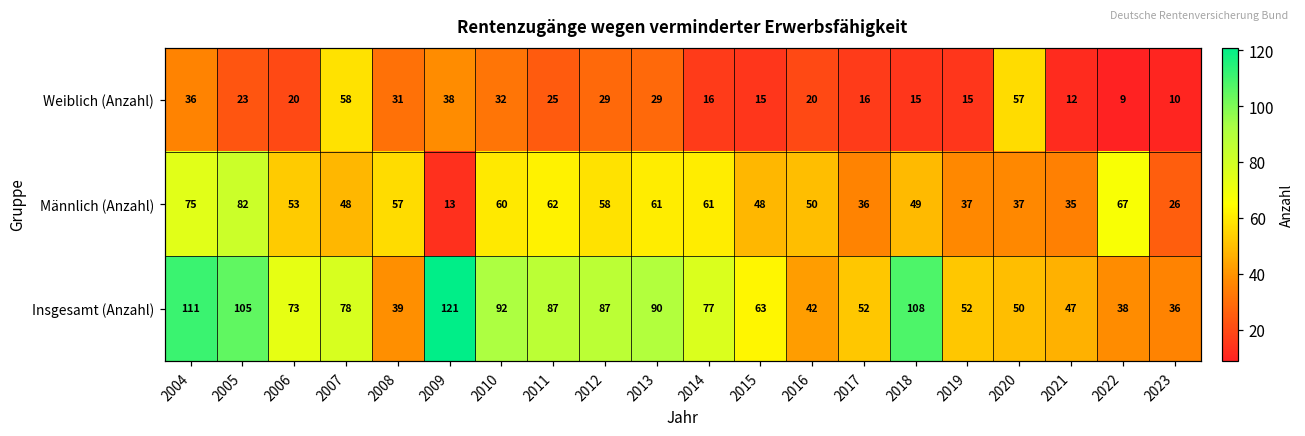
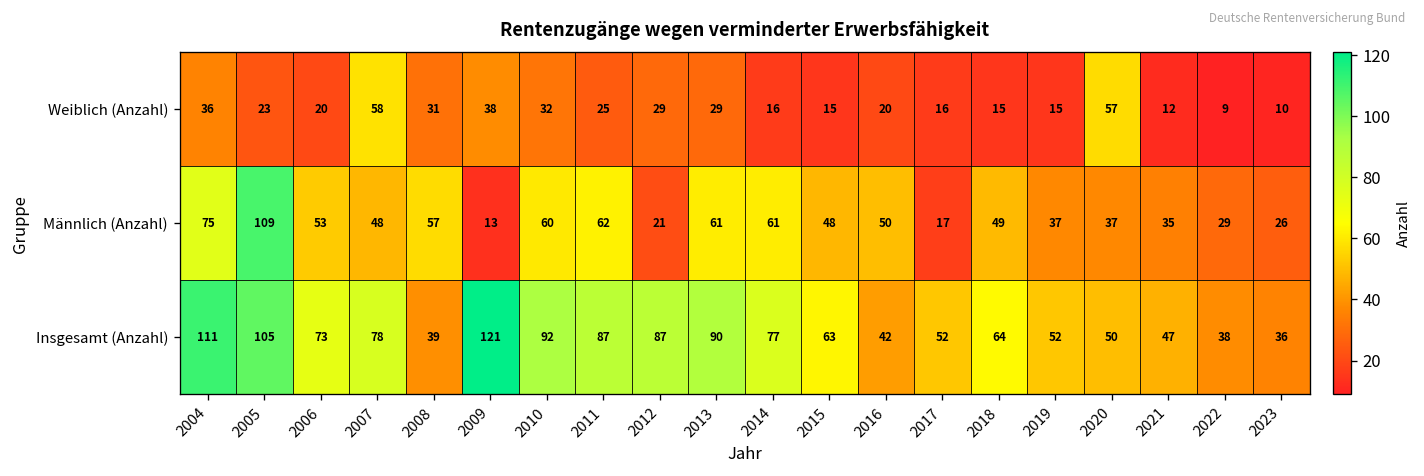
  {
    "Weiblich (Anzahl)": {
      "2004": 36,
      "2005": 23,
      "2006": 20,
      "2007": 58,
      "2008": 31,
      "2009": 38,
      "2010": 32,
      "2011": 25,
      "2012": 29,
      "2013": 29,
      "2014": 16,
      "2015": 15,
      "2016": 20,
      "2017": 16,
      "2018": 15,
      "2019": 15,
      "2020": 57,
      "2021": 12,
      "2022": 9,
      "2023": 10
    },
    "Männlich (Anzahl)": {
      "2004": 75,
-     "2005": 82,
+     "2005": 109,
      "2006": 53,
      "2007": 48,
      "2008": 57,
      "2009": 13,
      "2010": 60,
      "2011": 62,
-     "2012": 58,
+     "2012": 21,
      "2013": 61,
      "2014": 61,
      "2015": 48,
      "2016": 50,
-     "2017": 36,
+     "2017": 17,
      "2018": 49,
      "2019": 37,
      "2020": 37,
      "2021": 35,
-     "2022": 67,
+     "2022": 29,
      "2023": 26
    },
    "Insgesamt (Anzahl)": {
      "2004": 111,
      "2005": 105,
      "2006": 73,
      "2007": 78,
      "2008": 39,
      "2009": 121,
      "2010": 92,
      "2011": 87,
      "2012": 87,
      "2013": 90,
      "2014": 77,
      "2015": 63,
      "2016": 42,
      "2017": 52,
-     "2018": 108,
+     "2018": 64,
      "2019": 52,
      "2020": 50,
      "2021": 47,
      "2022": 38,
      "2023": 36
    }
  }
